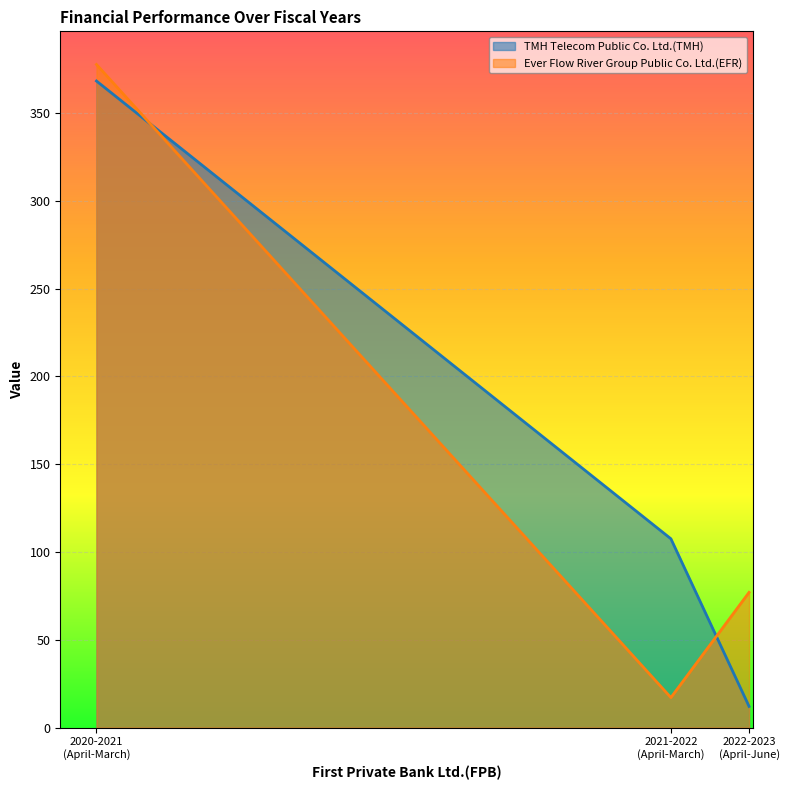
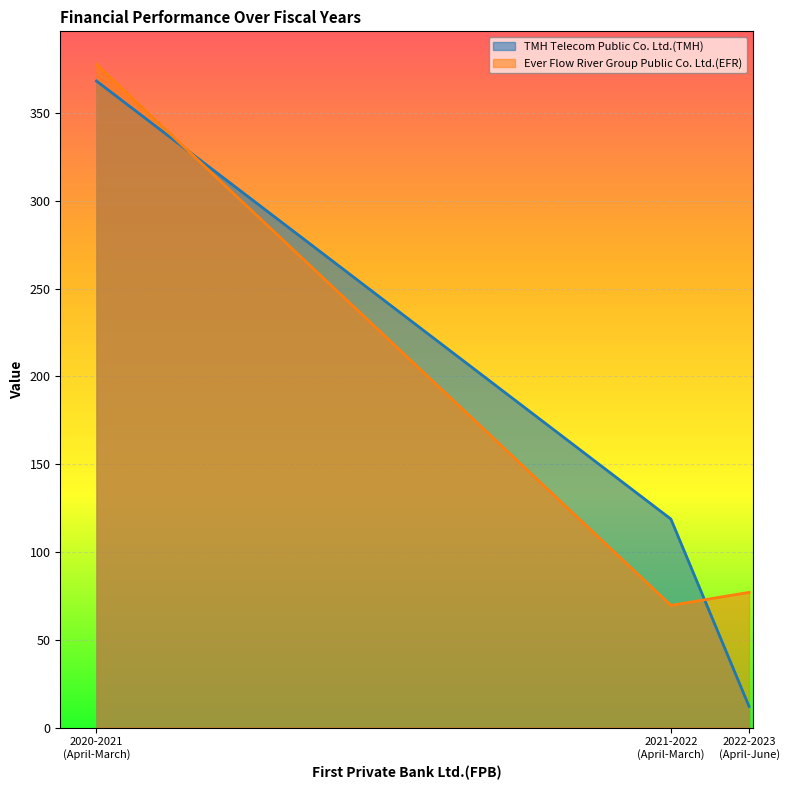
  {
    "TMH Telecom Public Co. Ltd.(TMH)": {
      "2020-2021 (April-March)": 368,
-     "2021-2022 (April-March)": 108,
+     "2021-2022 (April-March)": 119,
      "2022-2023 (April-June)": 12
    },
    "Ever Flow River Group Public Co. Ltd.(EFR)": {
      "2020-2021 (April-March)": 378,
-     "2021-2022 (April-March)": 17,
+     "2021-2022 (April-March)": 70,
      "2022-2023 (April-June)": 77
    }
  }
